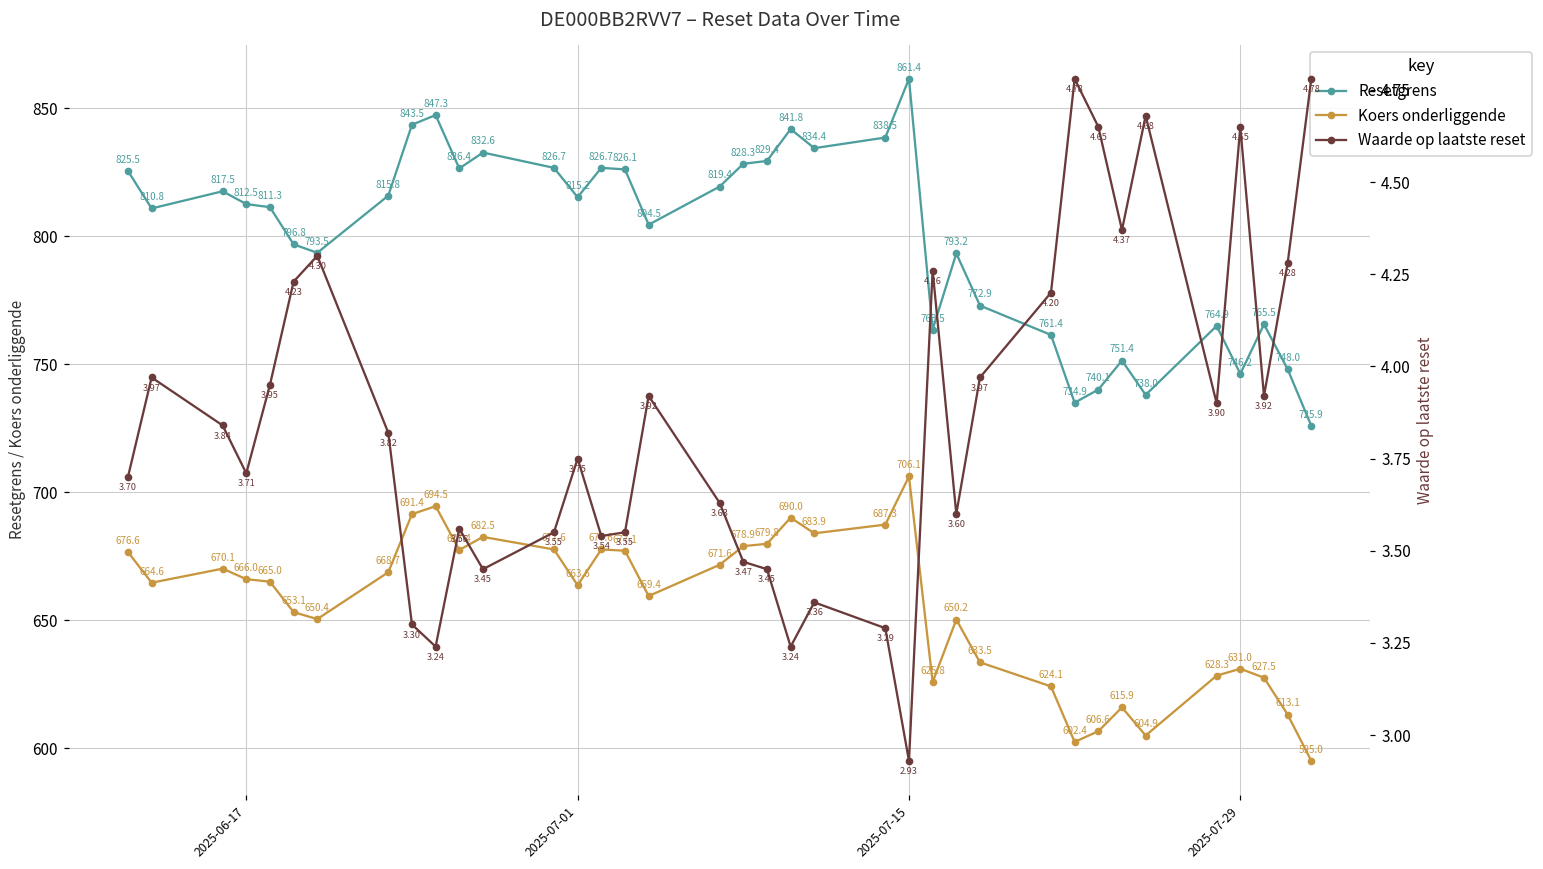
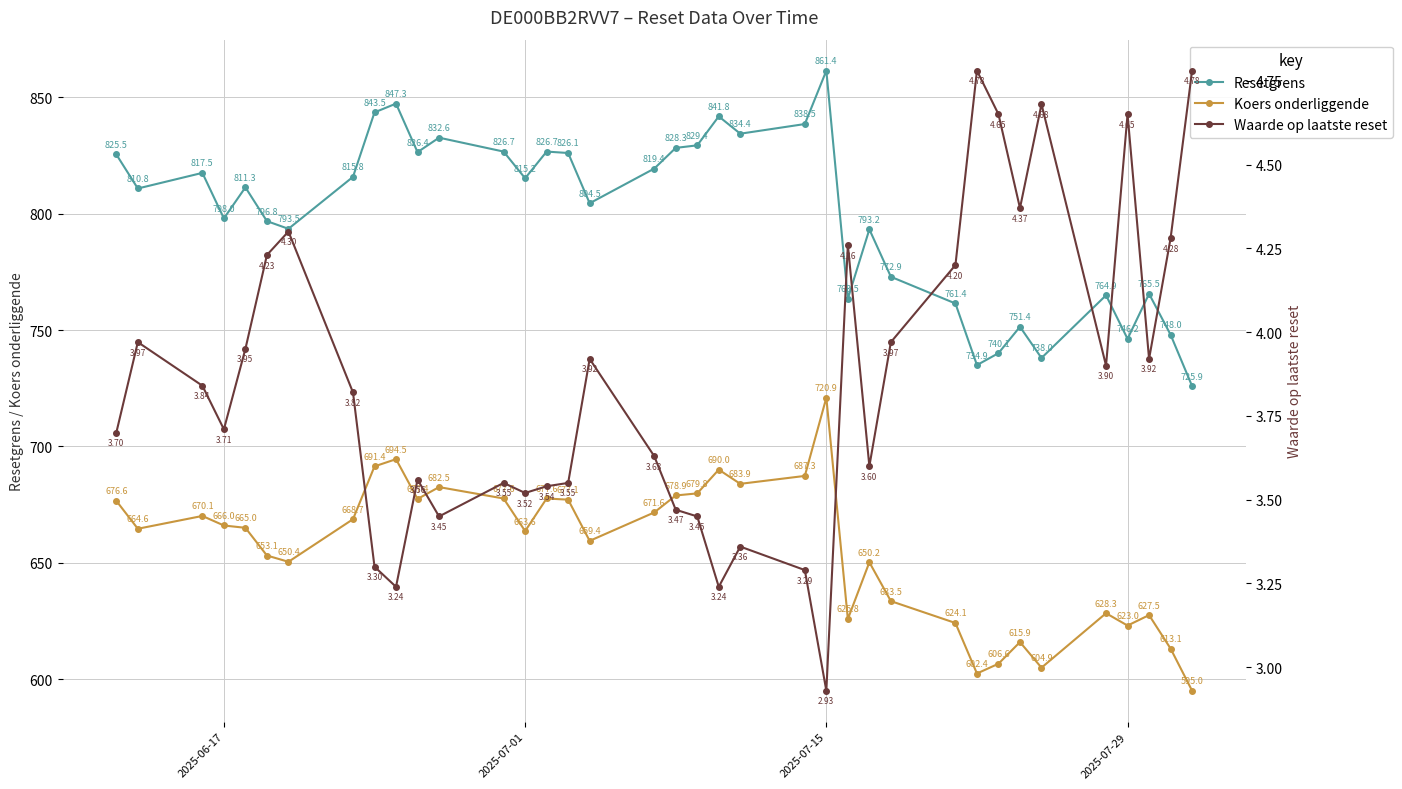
  {
    "Resetgrens": {
-     "2025-06-17": 812.5,
+     "2025-06-17": 798.0,
      "2025-07-01": 815.2,
      "2025-07-15": 861.4,
      "2025-07-29": 746.2
    },
    "Koers onderliggende": {
      "2025-06-17": 666.0,
      "2025-07-01": 663.6,
-     "2025-07-15": 706.1,
-     "2025-07-29": 631.0
+     "2025-07-15": 720.9,
+     "2025-07-29": 623.0
    },
    "Waarde op laatste reset": {
      "2025-06-17": 3.71,
-     "2025-07-01": 3.75,
+     "2025-07-01": 3.52,
      "2025-07-15": 2.93,
      "2025-07-29": 4.65
    }
  }
